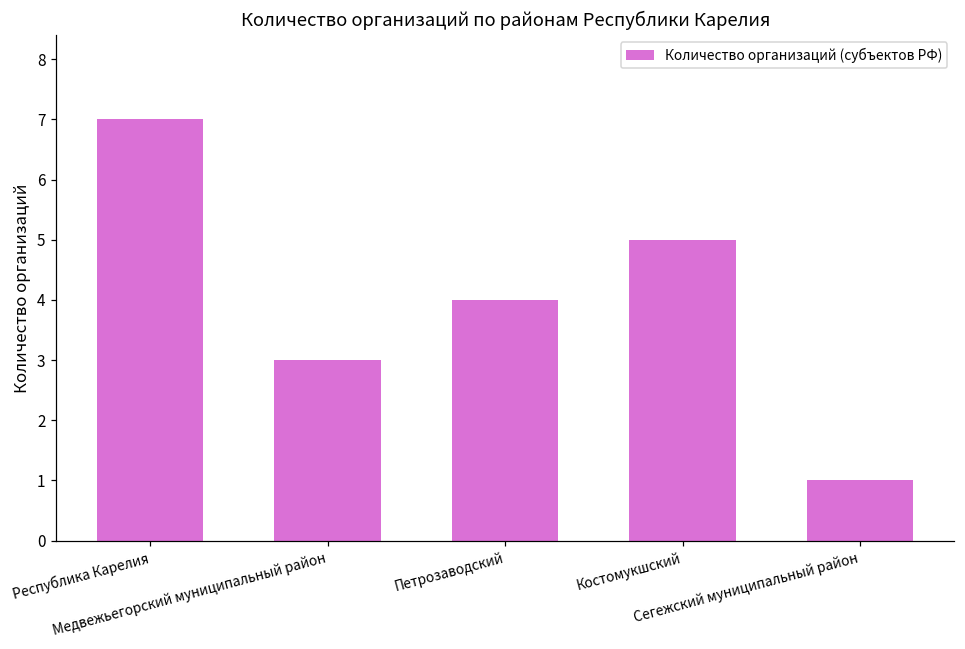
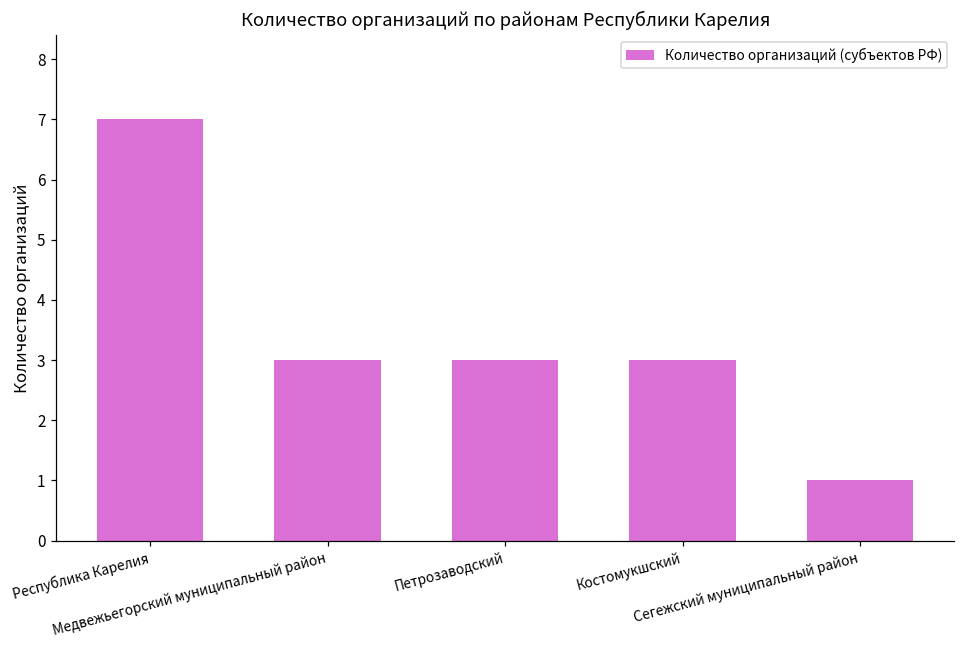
  {
    "Республика Карелия": 7,
    "Медвежьегорский муниципальный район": 3,
-   "Петрозаводский": 4,
-   "Костомукшский": 5,
+   "Петрозаводский": 3,
+   "Костомукшский": 3,
    "Сегежский муниципальный район": 1
  }
